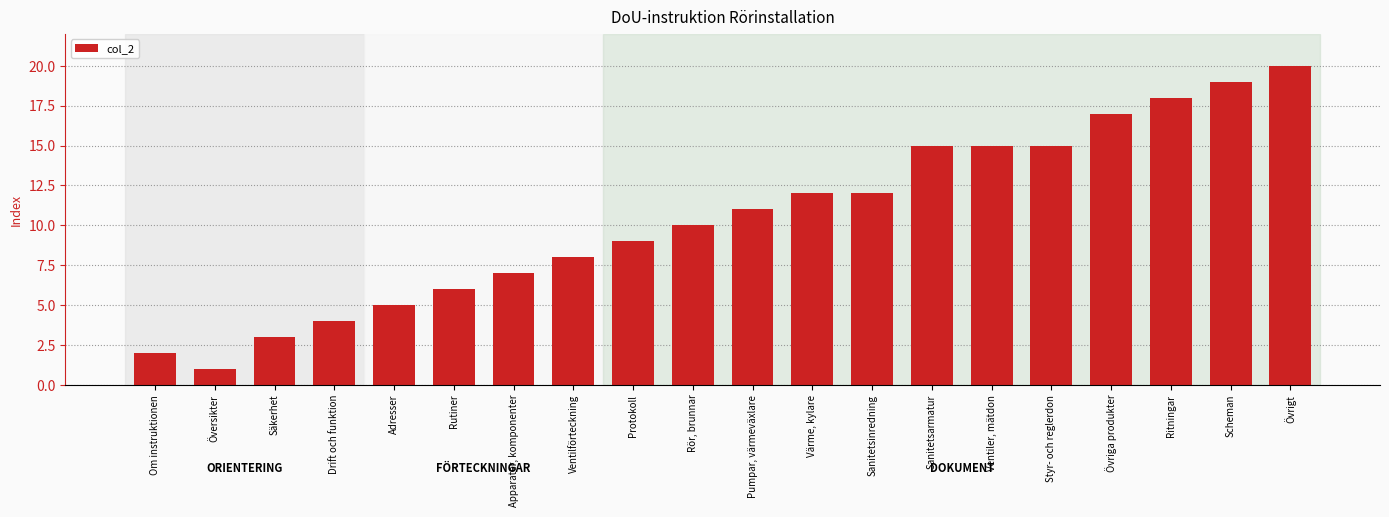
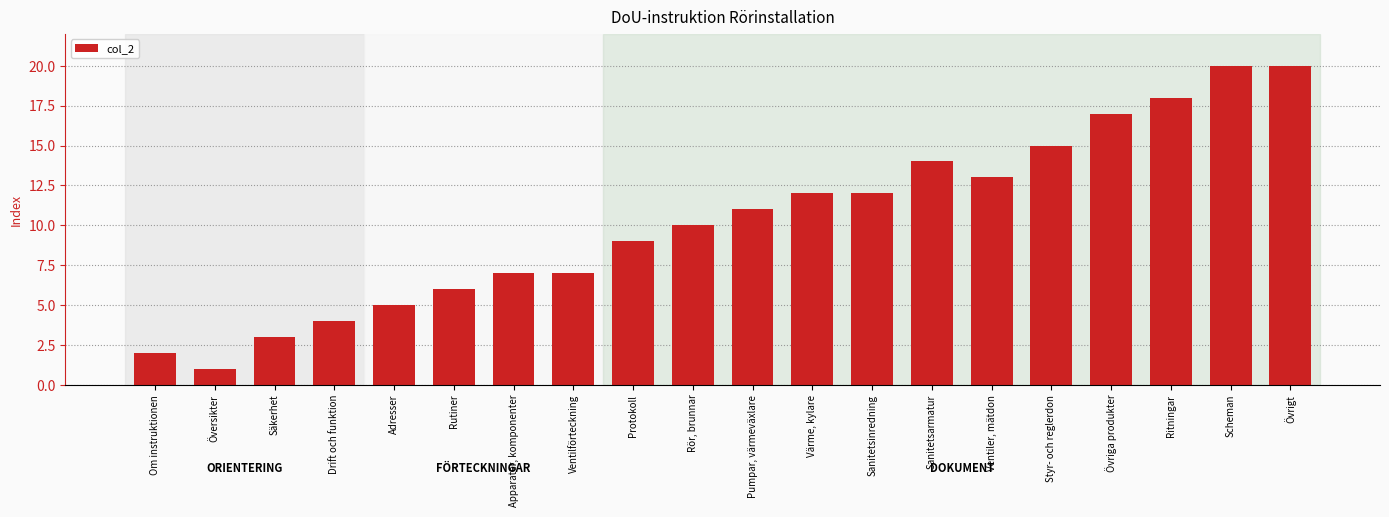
  {
    "Om instruktionen": 2,
    "Översikter": 1,
    "Säkerhet": 3,
    "Drift och funktion": 4,
    "Adresser": 5,
    "Rutiner": 6,
    "Apparater, komponenter": 7,
-   "Ventilförteckning": 8,
+   "Ventilförteckning": 7,
    "Protokoll": 9,
    "Rör, brunnar": 10,
    "Pumpar, värmeväxlare": 11,
    "Värme, kylare": 12,
    "Sanitetsinredning": 12,
-   "Sanitetsarmatur": 15,
-   "Ventiler, mätdon": 15,
+   "Sanitetsarmatur": 14,
+   "Ventiler, mätdon": 13,
    "Styr- och reglerdon": 15,
    "Övriga produkter": 17,
    "Ritningar": 18,
-   "Scheman": 19,
+   "Scheman": 20,
    "Övrigt": 20
  }
